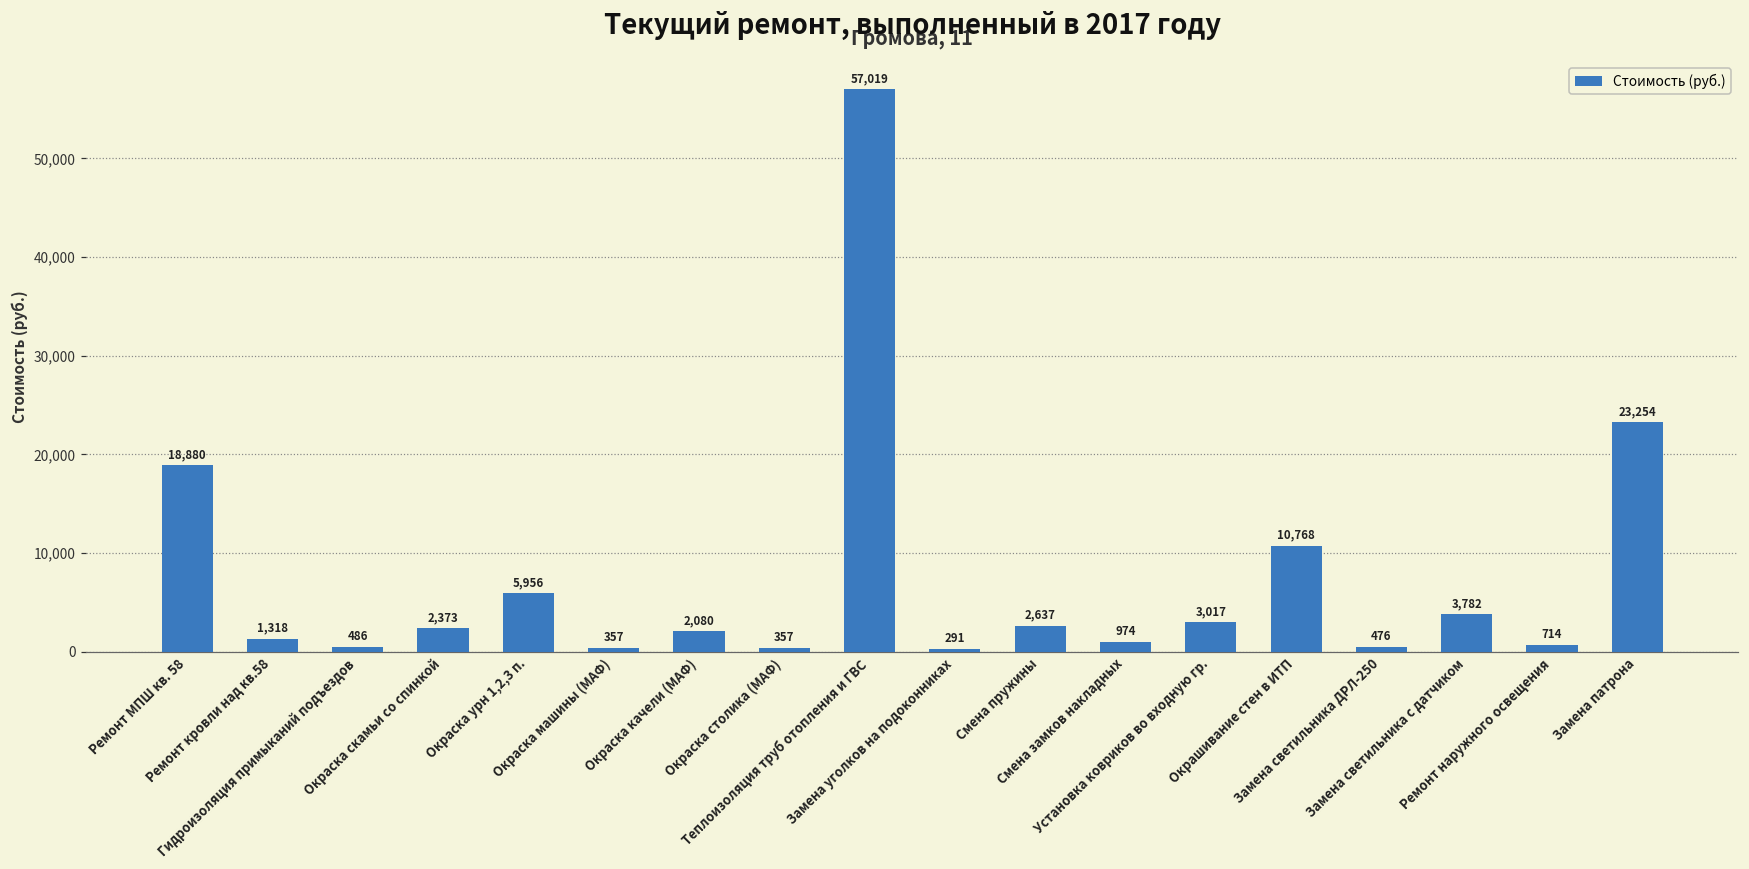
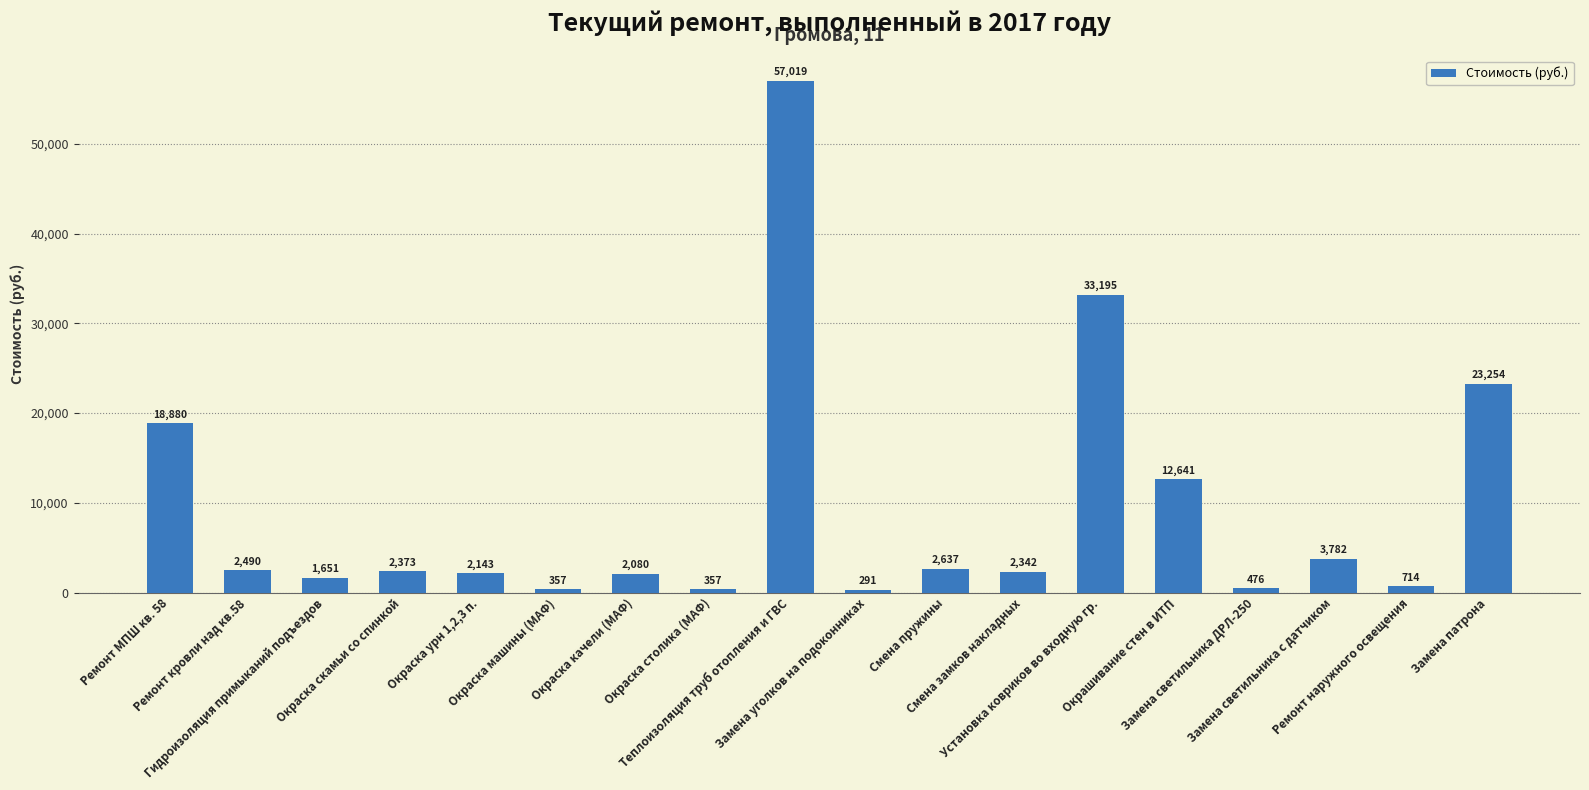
  {
    "Ремонт МПШ кв. 58": "18,880",
-   "Ремонт кровли над кв.58": "1,318",
-   "Гидроизоляция примыканий подъездов": "486",
+   "Ремонт кровли над кв.58": "2,490",
+   "Гидроизоляция примыканий подъездов": "1,651",
    "Окраска скамьи со спинкой": "2,373",
-   "Окраска урн 1,2,3 п.": "5,956",
+   "Окраска урн 1,2,3 п.": "2,143",
    "Окраска машины (МАФ)": "357",
    "Окраска качели (МАФ)": "2,080",
    "Окраска столика (МАФ)": "357",
    "Теплоизоляция труб отопления и ГВС": "57,019",
    "Замена уголков на подоконниках": "291",
    "Смена пружины": "2,637",
-   "Смена замков накладных": "974",
-   "Установка ковриков во входную гр.": "3,017",
-   "Окрашивание стен в ИТП": "10,768",
+   "Смена замков накладных": "2,342",
+   "Установка ковриков во входную гр.": "33,195",
+   "Окрашивание стен в ИТП": "12,641",
    "Замена светильника ДРЛ-250": "476",
    "Замена светильника с датчиком": "3,782",
    "Ремонт наружного освещения": "714",
    "Замена патрона": "23,254"
  }
